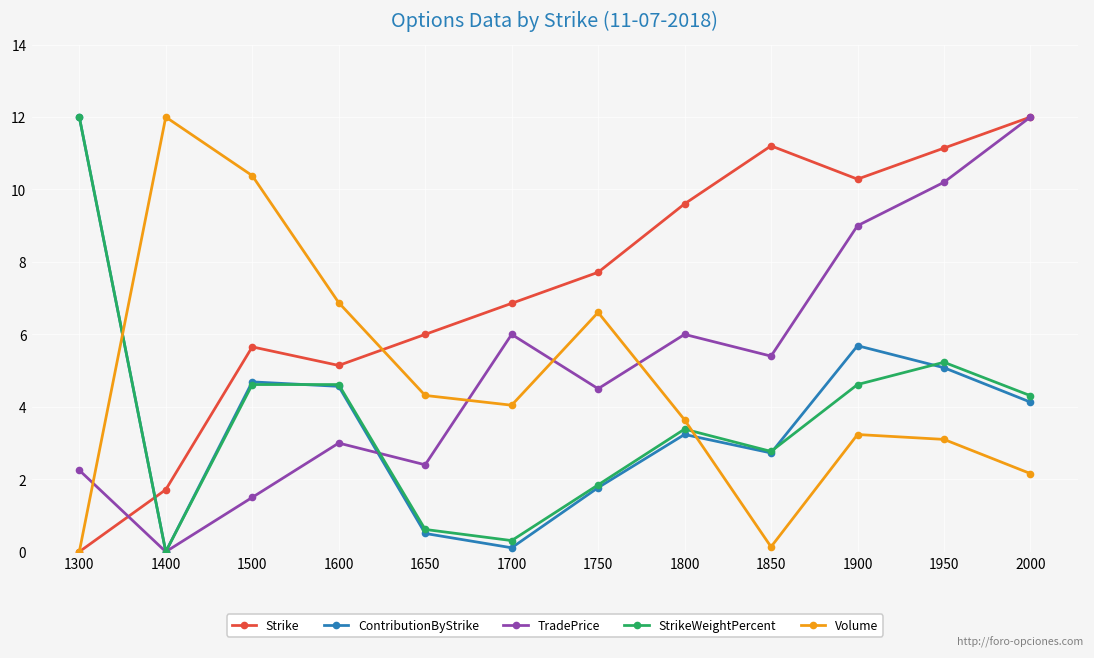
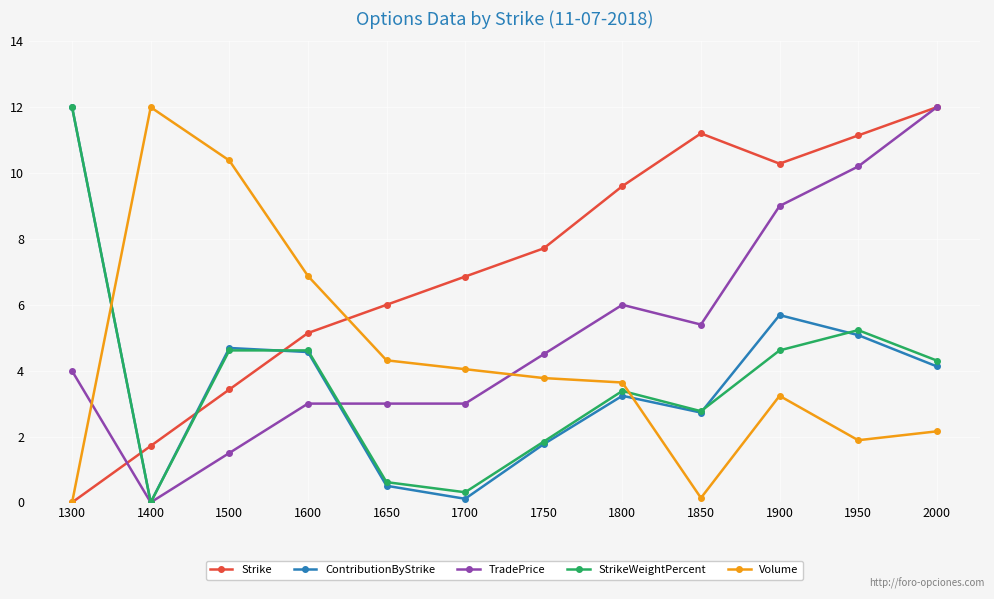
  {
    "Strike": {
      "1400": 1.7,
-     "1500": 5.7,
+     "1500": 3.4,
      "1600": 5.1,
      "1650": 6.0,
      "1700": 6.9,
      "1750": 7.7,
      "1800": 9.6,
      "1850": 11.2,
      "1900": 10.3,
      "1950": 11.1
    },
    "ContributionByStrike": {
      "1650": 0.5,
      "1700": 0.1,
      "1800": 3.2,
      "1900": 5.7,
      "1950": 5.1,
      "2000": 4.1
    },
    "TradePrice": {
-     "1300": 2.2,
+     "1300": 4.0,
      "1500": 1.5,
      "1600": 3.0,
-     "1650": 2.4,
-     "1700": 6.0,
+     "1650": 3.0,
+     "1700": 3.0,
      "1750": 4.5,
      "1800": 6.0,
      "1850": 5.4,
      "1900": 9.0,
      "1950": 10.2
    },
    "StrikeWeightPercent": {
      "1650": 0.6,
      "1700": 0.3,
      "1800": 3.4,
      "1900": 4.6,
      "1950": 5.2,
      "2000": 4.3
    },
    "Volume": {
      "1400": 12.0,
      "1500": 10.4,
      "1600": 6.9,
      "1650": 4.3,
      "1700": 4.0,
-     "1750": 6.6,
+     "1750": 3.8,
      "1800": 3.6,
      "1850": 0.1,
      "1900": 3.2,
-     "1950": 3.1,
+     "1950": 1.9,
      "2000": 2.2
    }
  }
